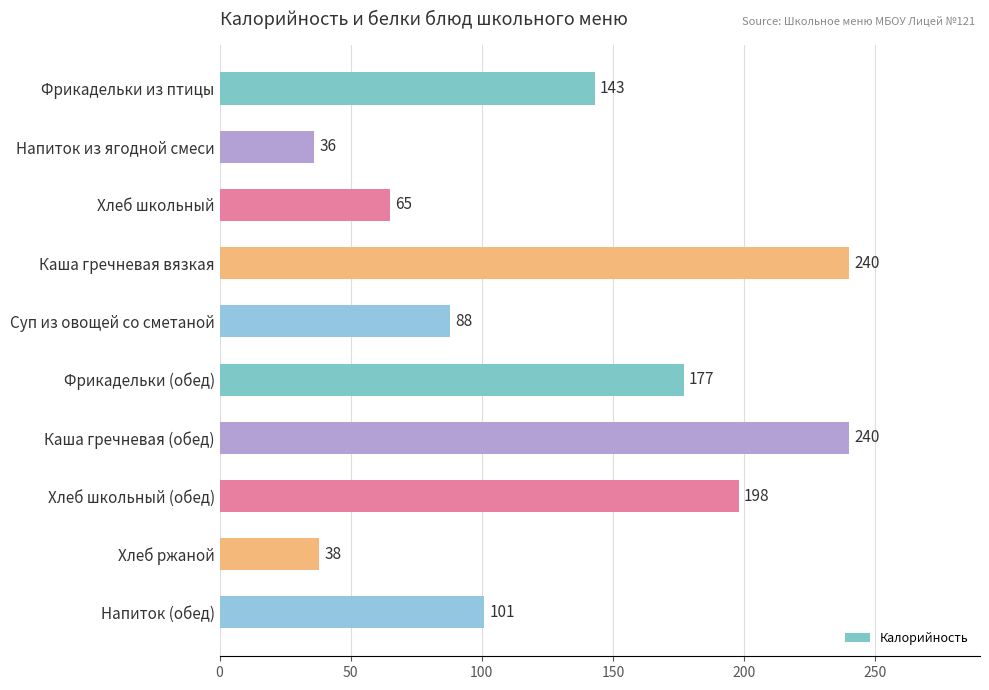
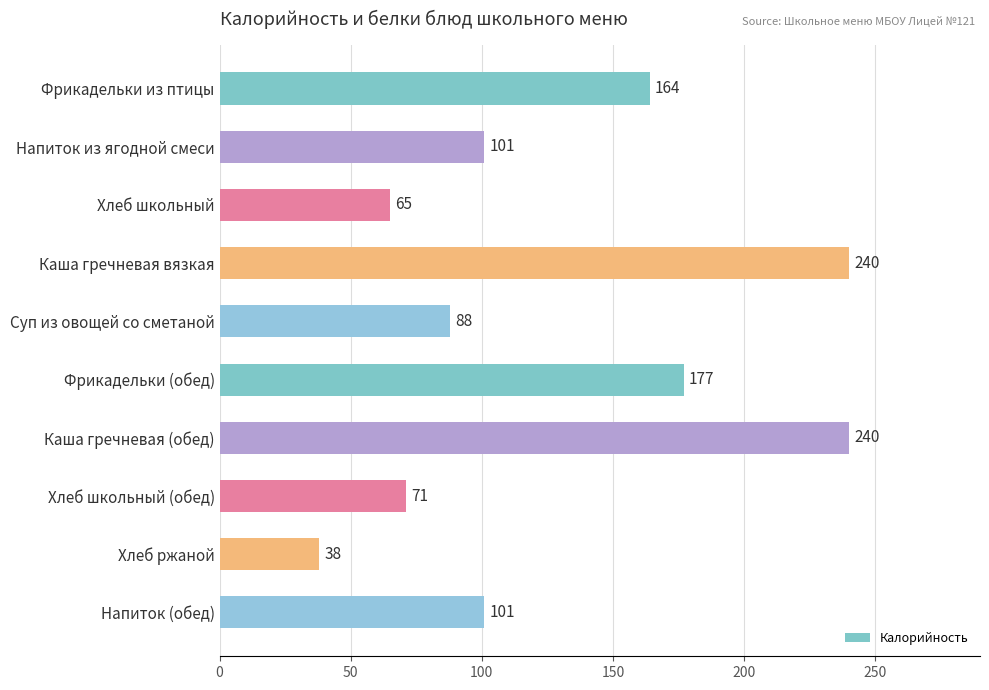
  {
-   "Фрикадельки из птицы": 143,
-   "Напиток из ягодной смеси": 36,
+   "Фрикадельки из птицы": 164,
+   "Напиток из ягодной смеси": 101,
    "Хлеб школьный": 65,
    "Каша гречневая вязкая": 240,
    "Суп из овощей со сметаной": 88,
    "Фрикадельки (обед)": 177,
    "Каша гречневая (обед)": 240,
-   "Хлеб школьный (обед)": 198,
+   "Хлеб школьный (обед)": 71,
    "Хлеб ржаной": 38,
    "Напиток (обед)": 101
  }
